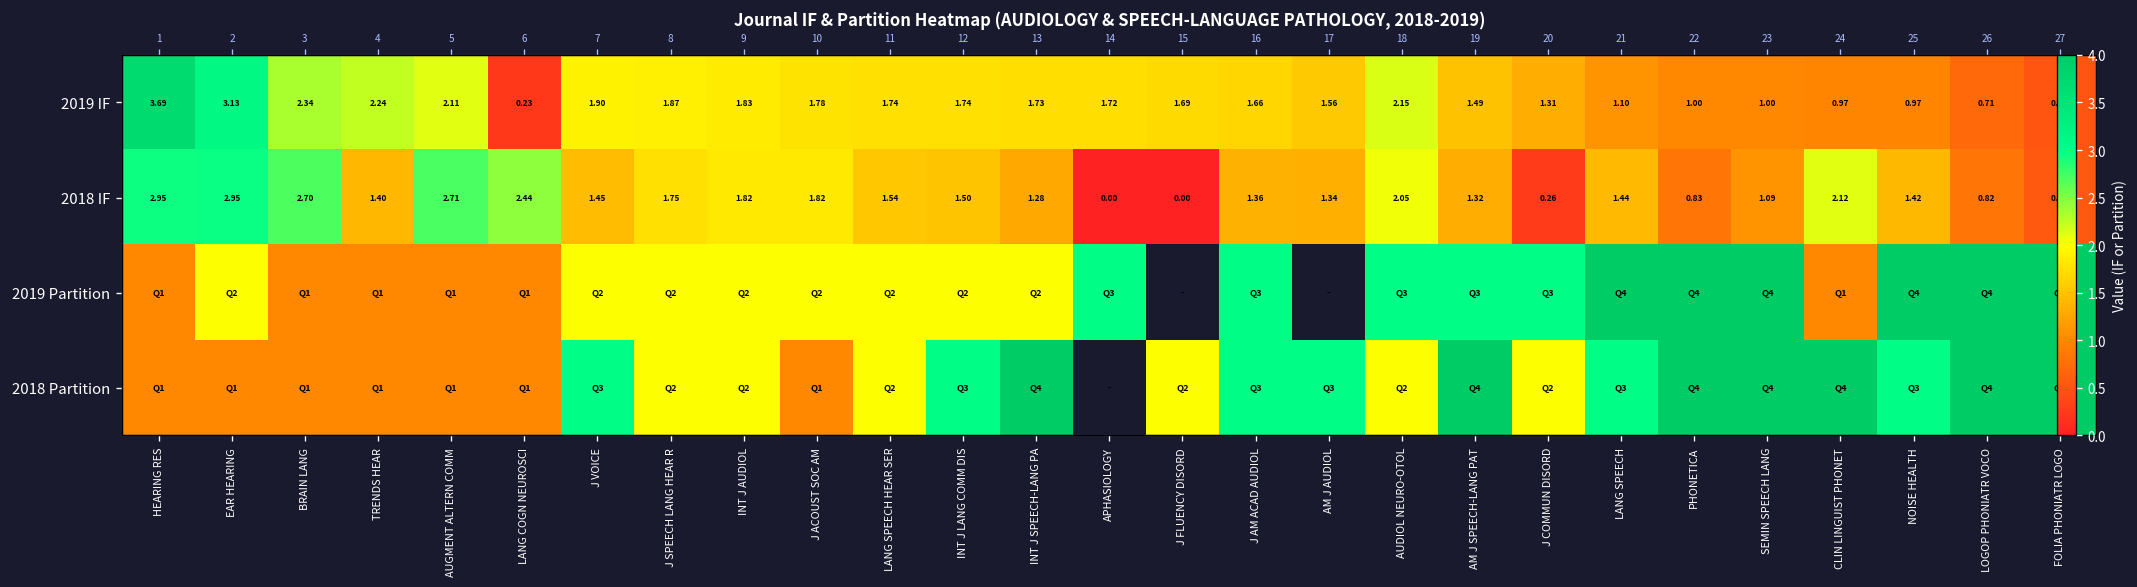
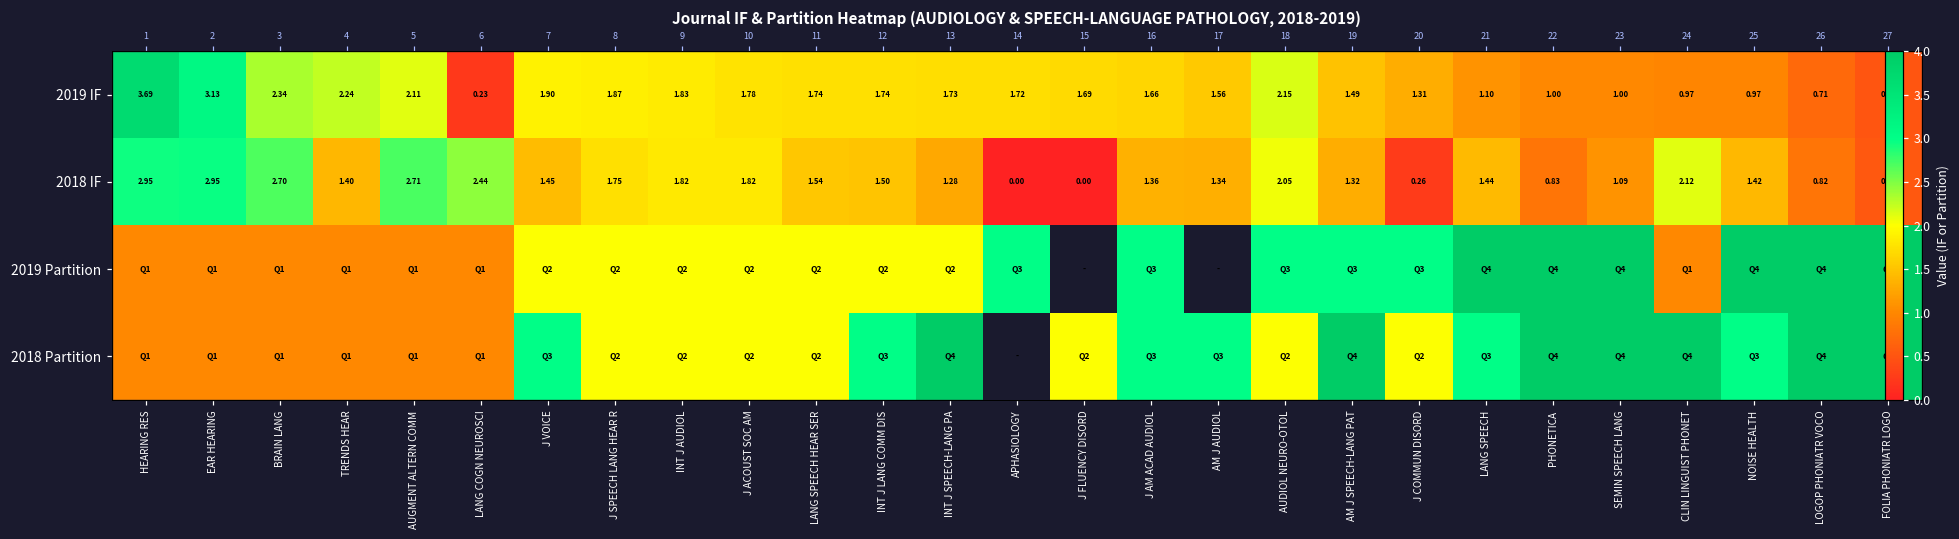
  {
    "2019 IF": {
      "HEARING RES": 3.69,
      "EAR HEARING": 3.13,
      "BRAIN LANG": 2.34,
      "TRENDS HEAR": 2.24,
      "AUGMENT ALTERN COMM": 2.11,
      "LANG COGN NEUROSCI": 0.23,
      "J VOICE": 1.90,
      "J SPEECH LANG HEAR R": 1.87,
      "INT J AUDIOL": 1.83,
      "J ACOUST SOC AM": 1.78,
      "LANG SPEECH HEAR SER": 1.74,
      "INT J LANG COMM DIS": 1.74,
      "INT J SPEECH-LANG PA": 1.73,
      "APHASIOLOGY": 1.72,
      "J FLUENCY DISORD": 1.69,
      "J AM ACAD AUDIOL": 1.66,
      "AM J AUDIOL": 1.56,
      "AUDIOL NEURO-OTOL": 2.15,
      "AM J SPEECH-LANG PAT": 1.49,
      "J COMMUN DISORD": 1.31,
      "LANG SPEECH": 1.10,
      "PHONETICA": 1.00,
      "SEMIN SPEECH LANG": 1.00,
      "CLIN LINGUIST PHONET": 0.97,
      "NOISE HEALTH": 0.97,
      "LOGOP PHONIATR VOCO": 0.71,
      "FOLIA PHONIATR LOGO": 0.51
    },
    "2018 IF": {
      "HEARING RES": 2.95,
      "EAR HEARING": 2.95,
      "BRAIN LANG": 2.70,
      "TRENDS HEAR": 1.40,
      "AUGMENT ALTERN COMM": 2.71,
      "LANG COGN NEUROSCI": 2.44,
      "J VOICE": 1.45,
      "J SPEECH LANG HEAR R": 1.75,
      "INT J AUDIOL": 1.82,
      "J ACOUST SOC AM": 1.82,
      "LANG SPEECH HEAR SER": 1.54,
      "INT J LANG COMM DIS": 1.50,
      "INT J SPEECH-LANG PA": 1.28,
      "APHASIOLOGY": 0.00,
      "J FLUENCY DISORD": 0.00,
      "J AM ACAD AUDIOL": 1.36,
      "AM J AUDIOL": 1.34,
      "AUDIOL NEURO-OTOL": 2.05,
      "AM J SPEECH-LANG PAT": 1.32,
      "J COMMUN DISORD": 0.26,
      "LANG SPEECH": 1.44,
      "PHONETICA": 0.83,
      "SEMIN SPEECH LANG": 1.09,
      "CLIN LINGUIST PHONET": 2.12,
      "NOISE HEALTH": 1.42,
      "LOGOP PHONIATR VOCO": 0.82,
      "FOLIA PHONIATR LOGO": 0.54
    },
    "2019 Partition": {
-     "EAR HEARING": 2
+     "EAR HEARING": 1
    },
    "2018 Partition": {
-     "J ACOUST SOC AM": 1
+     "J ACOUST SOC AM": 2
    }
  }
